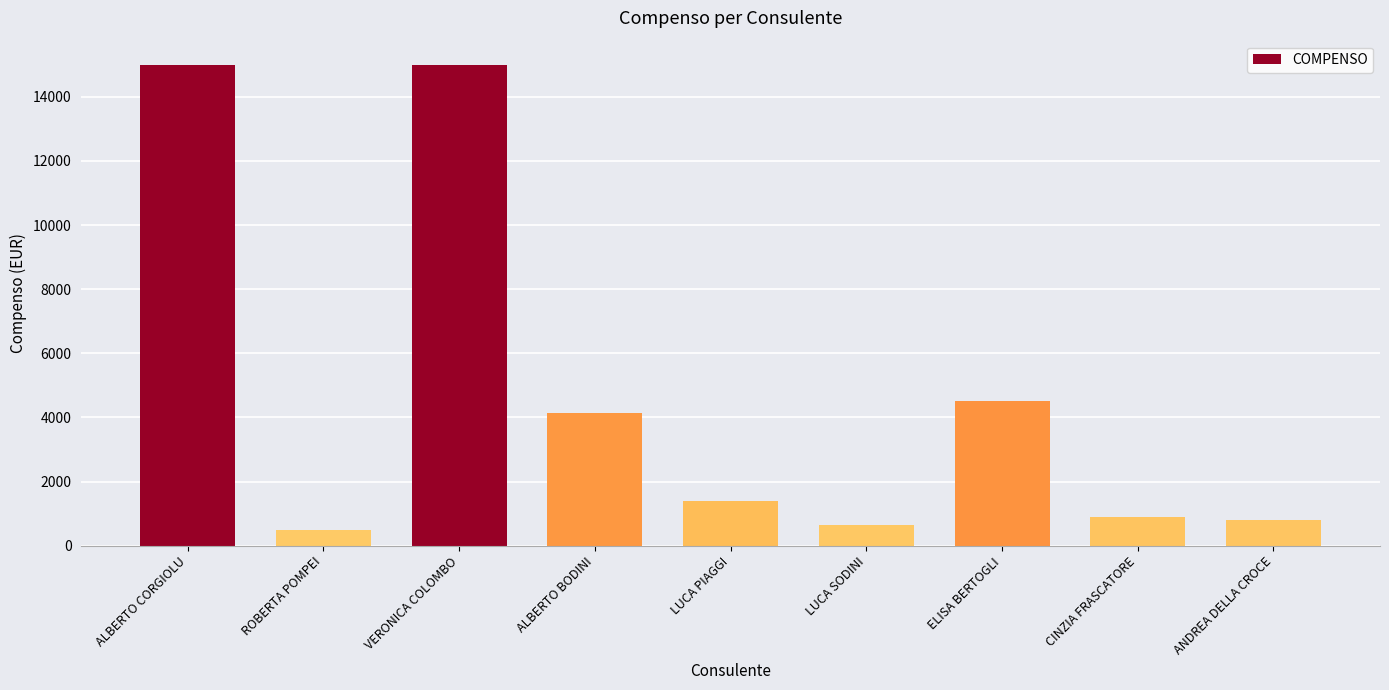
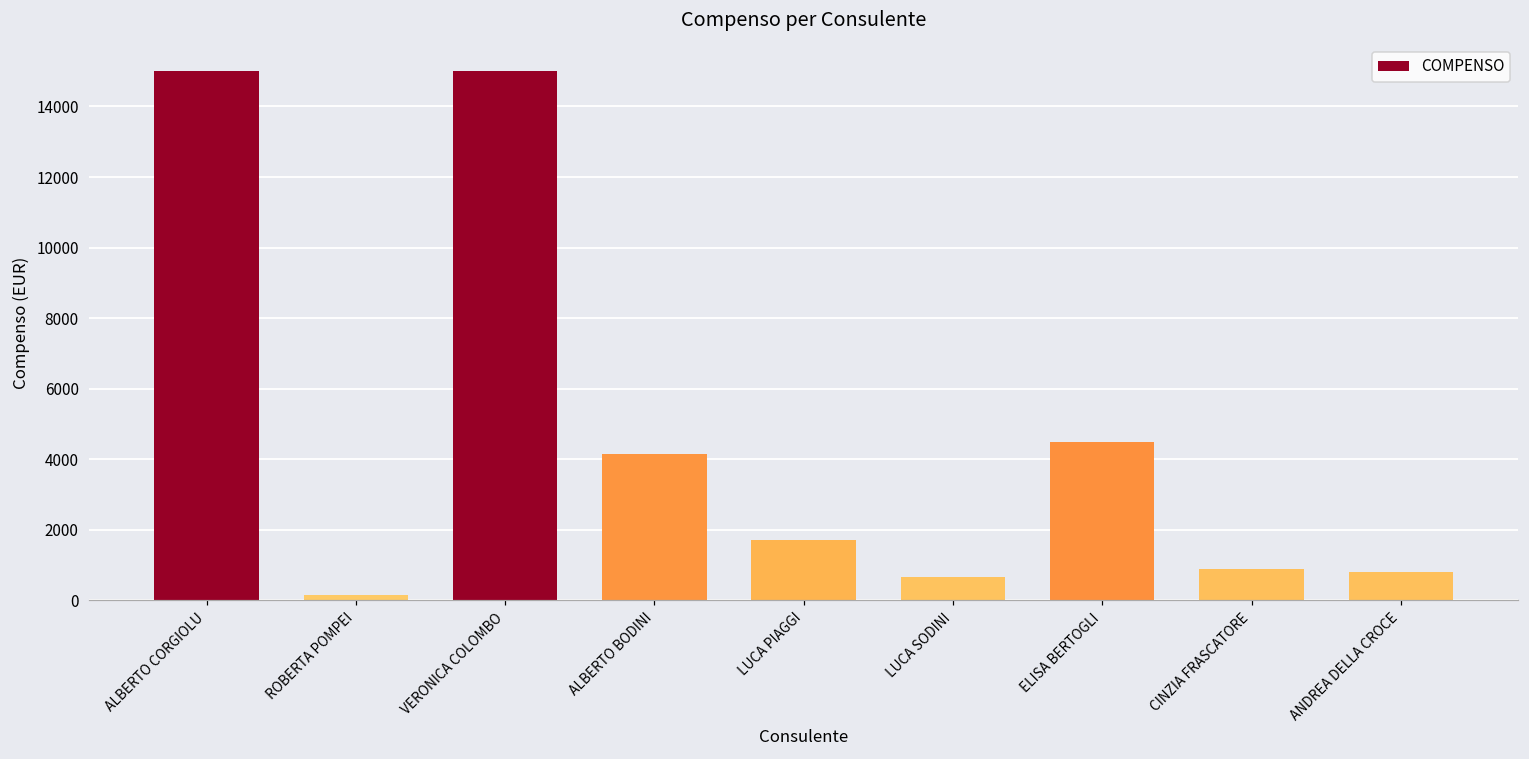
  {
    "ALBERTO CORGIOLU": 15000,
-   "ROBERTA POMPEI": 500,
+   "ROBERTA POMPEI": 100,
    "VERONICA COLOMBO": 15000,
    "ALBERTO BODINI": 4100,
-   "LUCA PIAGGI": 1400,
+   "LUCA PIAGGI": 1700,
    "LUCA SODINI": 600,
    "ELISA BERTOGLI": 4500,
    "CINZIA FRASCATORE": 900,
    "ANDREA DELLA CROCE": 800
  }
